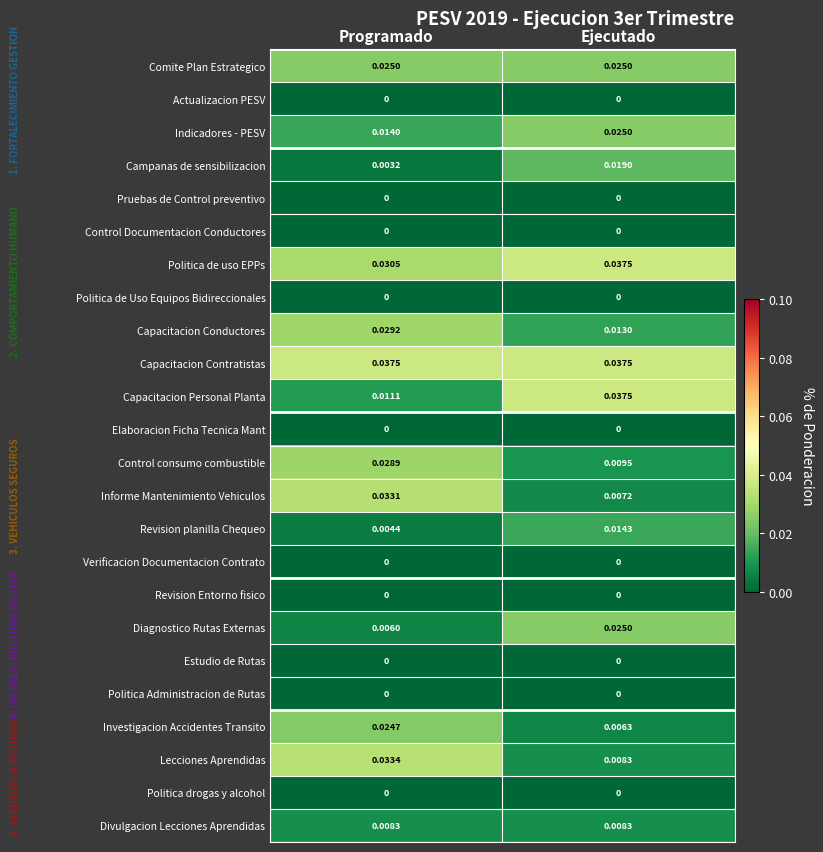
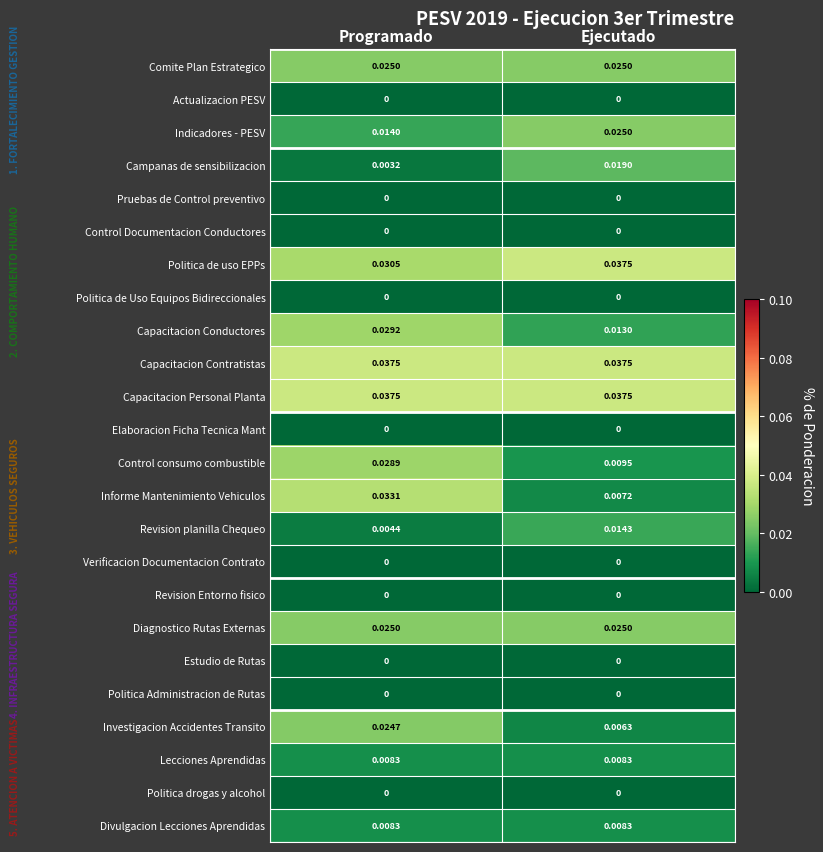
  {
    "Comite Plan Estrategico": {
      "Programado": 0.0250,
      "Ejecutado": 0.0250
    },
    "Actualizacion PESV": {
      "Programado": 0,
      "Ejecutado": 0
    },
    "Indicadores - PESV": {
      "Programado": 0.0140,
      "Ejecutado": 0.0250
    },
    "Campanas de sensibilizacion": {
      "Programado": 0.0032,
      "Ejecutado": 0.0190
    },
    "Pruebas de Control preventivo": {
      "Programado": 0,
      "Ejecutado": 0
    },
    "Control Documentacion Conductores": {
      "Programado": 0,
      "Ejecutado": 0
    },
    "Politica de uso EPPs": {
      "Programado": 0.0305,
      "Ejecutado": 0.0375
    },
    "Politica de Uso Equipos Bidireccionales": {
      "Programado": 0,
      "Ejecutado": 0
    },
    "Capacitacion Conductores": {
      "Programado": 0.0292,
      "Ejecutado": 0.0130
    },
    "Capacitacion Contratistas": {
      "Programado": 0.0375,
      "Ejecutado": 0.0375
    },
    "Capacitacion Personal Planta": {
-     "Programado": 0.0111,
+     "Programado": 0.0375,
      "Ejecutado": 0.0375
    },
    "Elaboracion Ficha Tecnica Mant": {
      "Programado": 0,
      "Ejecutado": 0
    },
    "Control consumo combustible": {
      "Programado": 0.0289,
      "Ejecutado": 0.0095
    },
    "Informe Mantenimiento Vehiculos": {
      "Programado": 0.0331,
      "Ejecutado": 0.0072
    },
    "Revision planilla Chequeo": {
      "Programado": 0.0044,
      "Ejecutado": 0.0143
    },
    "Verificacion Documentacion Contrato": {
      "Programado": 0,
      "Ejecutado": 0
    },
    "Revision Entorno fisico": {
      "Programado": 0,
      "Ejecutado": 0
    },
    "Diagnostico Rutas Externas": {
-     "Programado": 0.0060,
+     "Programado": 0.0250,
      "Ejecutado": 0.0250
    },
    "Estudio de Rutas": {
      "Programado": 0,
      "Ejecutado": 0
    },
    "Politica Administracion de Rutas": {
      "Programado": 0,
      "Ejecutado": 0
    },
    "Investigacion Accidentes Transito": {
      "Programado": 0.0247,
      "Ejecutado": 0.0063
    },
    "Lecciones Aprendidas": {
-     "Programado": 0.0334,
+     "Programado": 0.0083,
      "Ejecutado": 0.0083
    },
    "Politica drogas y alcohol": {
      "Programado": 0,
      "Ejecutado": 0
    },
    "Divulgacion Lecciones Aprendidas": {
      "Programado": 0.0083,
      "Ejecutado": 0.0083
    }
  }
